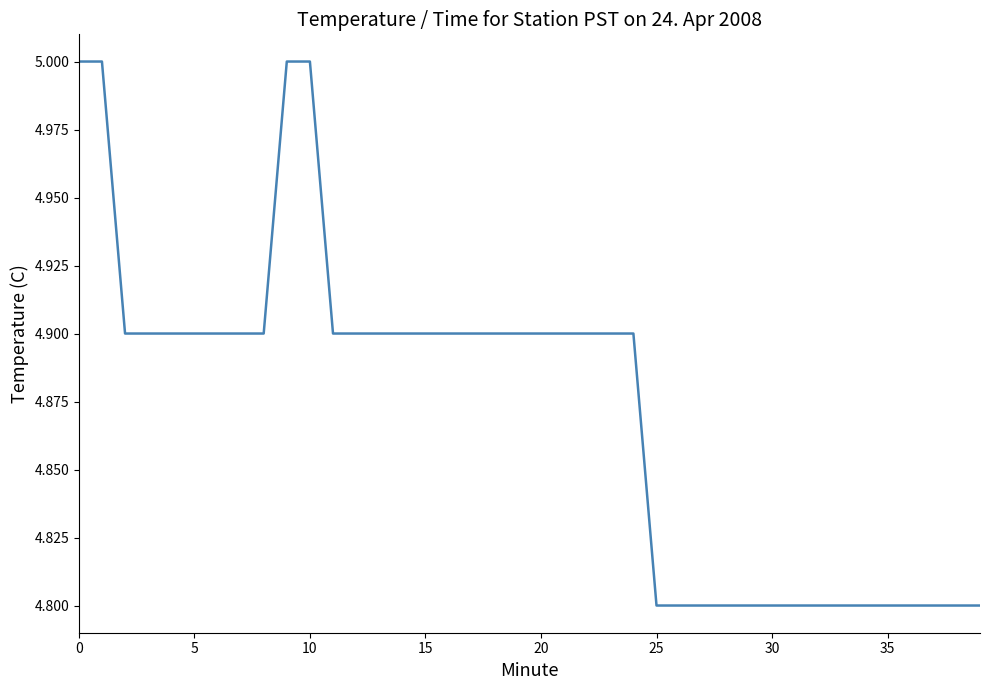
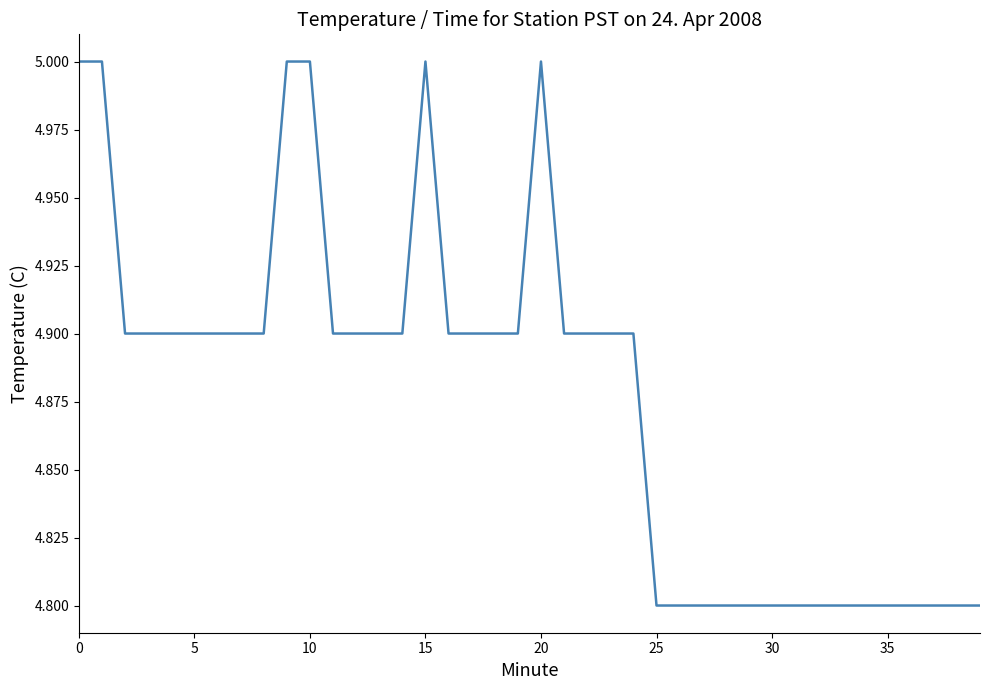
  {
    "0": 5.0,
    "5": 4.9,
    "10": 5.0,
-   "15": 4.9,
-   "20": 4.9,
+   "15": 5.0,
+   "20": 5.0,
    "25": 4.8,
    "30": 4.8,
    "35": 4.8
  }
